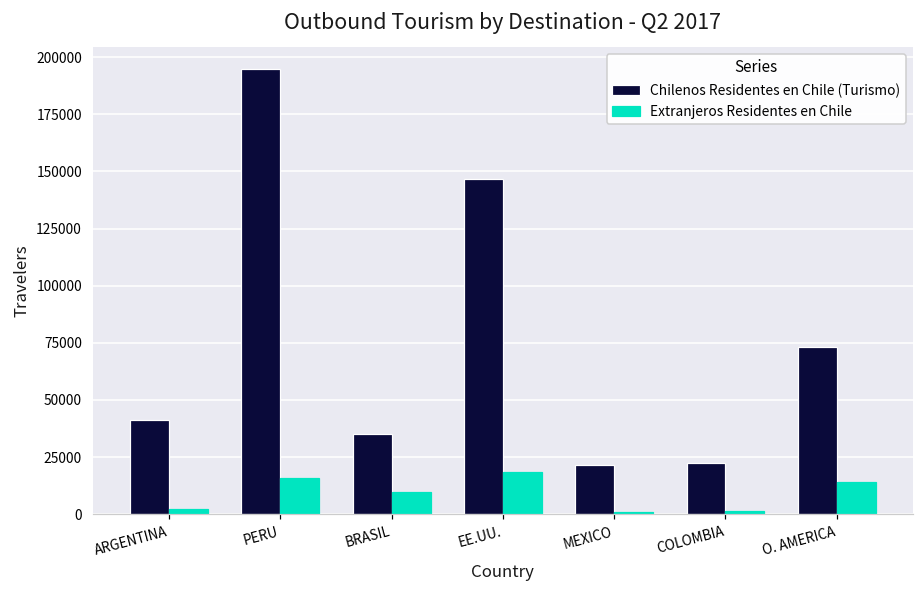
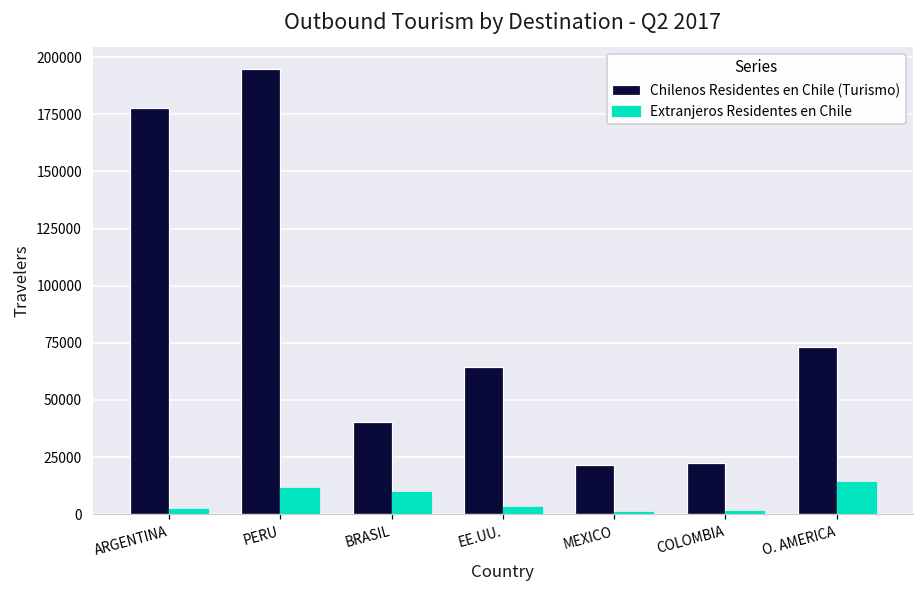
  {
    "Chilenos Residentes en Chile (Turismo)": {
-     "ARGENTINA": 41000,
+     "ARGENTINA": 178000,
      "PERU": 195000,
-     "BRASIL": 35000,
-     "EE.UU.": 147000,
+     "BRASIL": 40000,
+     "EE.UU.": 64000,
      "MEXICO": 21000,
      "COLOMBIA": 23000,
      "O. AMERICA": 73000
    },
    "Extranjeros Residentes en Chile": {
      "ARGENTINA": 2000,
-     "PERU": 16000,
+     "PERU": 11000,
      "BRASIL": 10000,
-     "EE.UU.": 18000,
+     "EE.UU.": 3000,
      "COLOMBIA": 1000,
      "O. AMERICA": 14000
    }
  }
